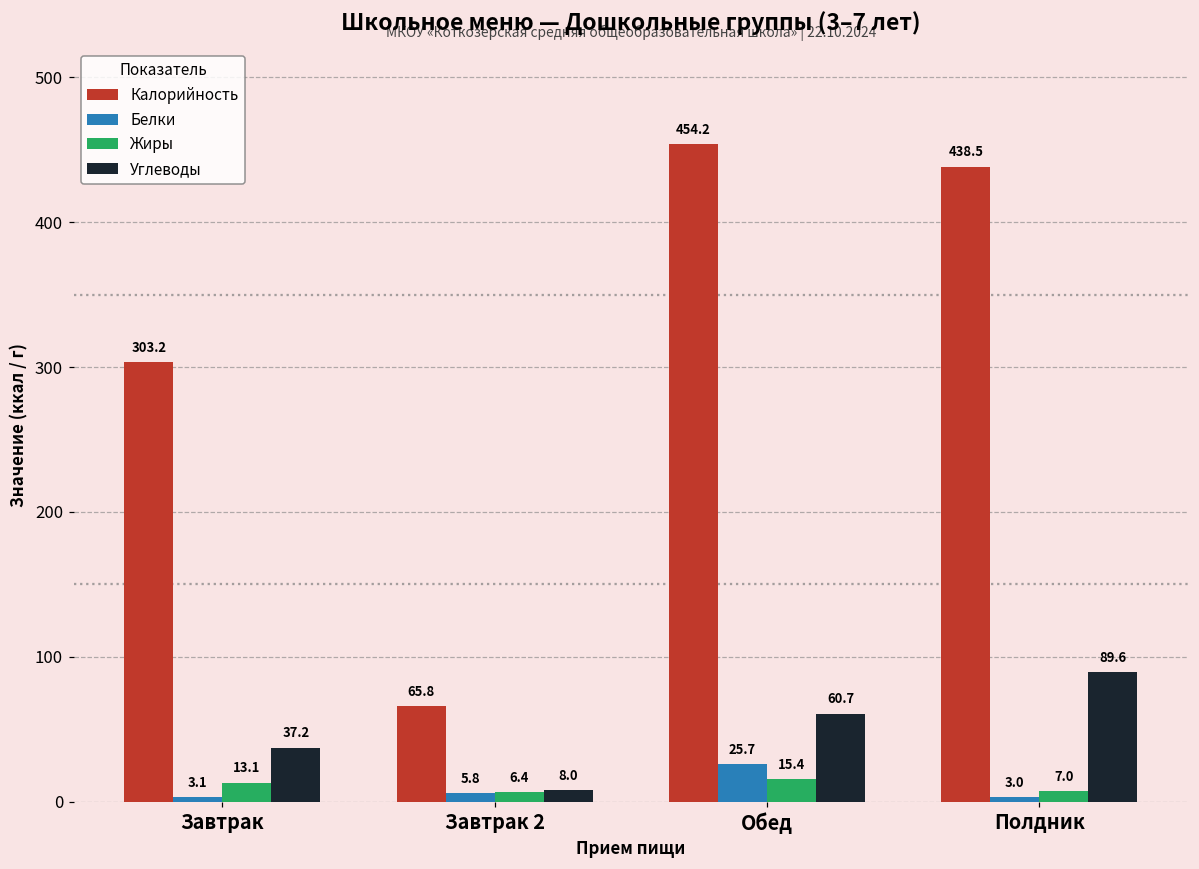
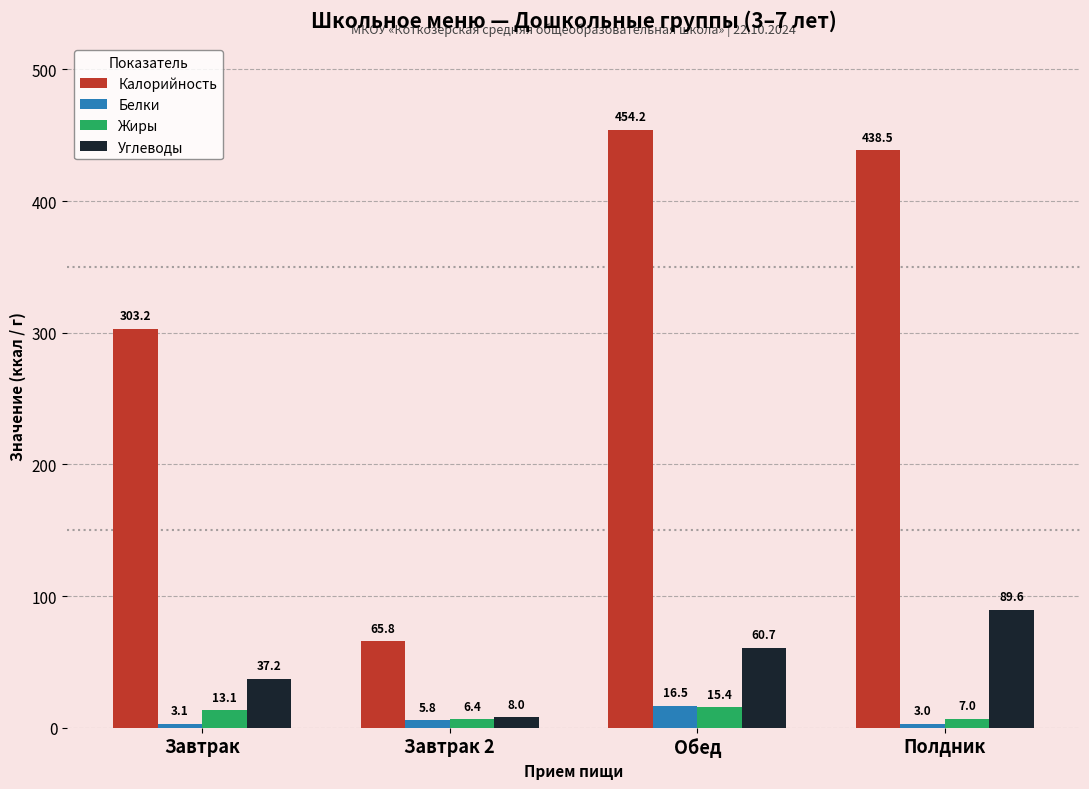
  {
    "Калорийность": {
      "Завтрак": 303.2,
      "Завтрак 2": 65.8,
      "Обед": 454.2,
      "Полдник": 438.5
    },
    "Белки": {
      "Завтрак": 3.1,
      "Завтрак 2": 5.8,
-     "Обед": 25.7,
+     "Обед": 16.5,
      "Полдник": 3.0
    },
    "Жиры": {
      "Завтрак": 13.1,
      "Завтрак 2": 6.4,
      "Обед": 15.4,
      "Полдник": 7.0
    },
    "Углеводы": {
      "Завтрак": 37.2,
      "Завтрак 2": 8.0,
      "Обед": 60.7,
      "Полдник": 89.6
    }
  }
